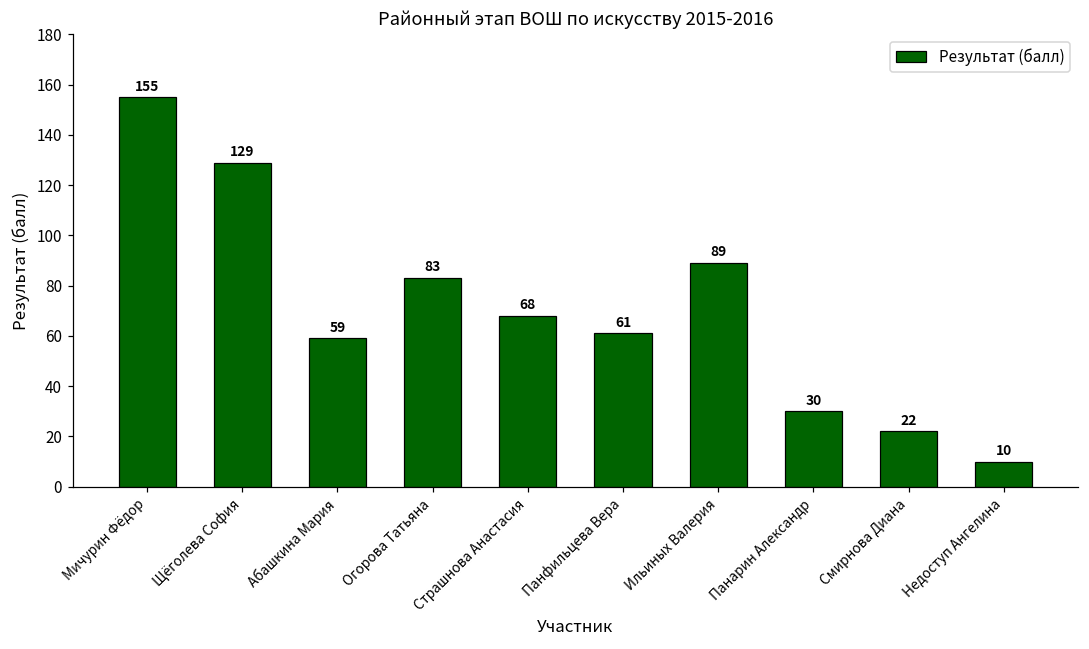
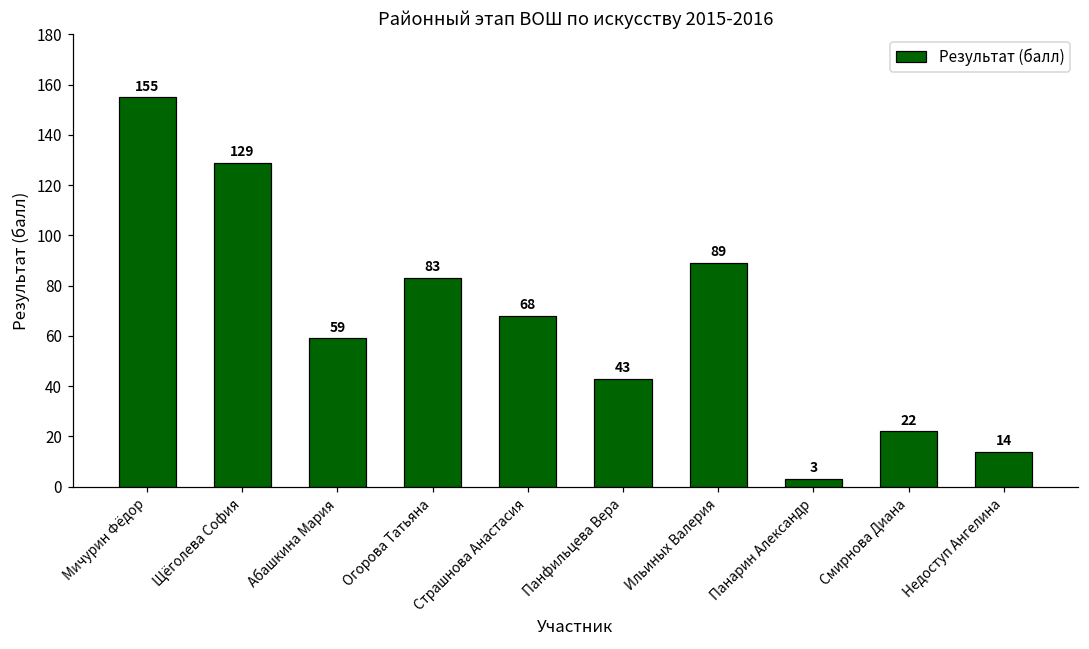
  {
    "Мичурин Фёдор": 155,
    "Щёголева София": 129,
    "Абашкина Мария": 59,
    "Огорова Татьяна": 83,
    "Страшнова Анастасия": 68,
-   "Панфильцева Вера": 61,
+   "Панфильцева Вера": 43,
    "Ильиных Валерия": 89,
-   "Панарин Александр": 30,
+   "Панарин Александр": 3,
    "Смирнова Диана": 22,
-   "Недоступ Ангелина": 10
+   "Недоступ Ангелина": 14
  }
